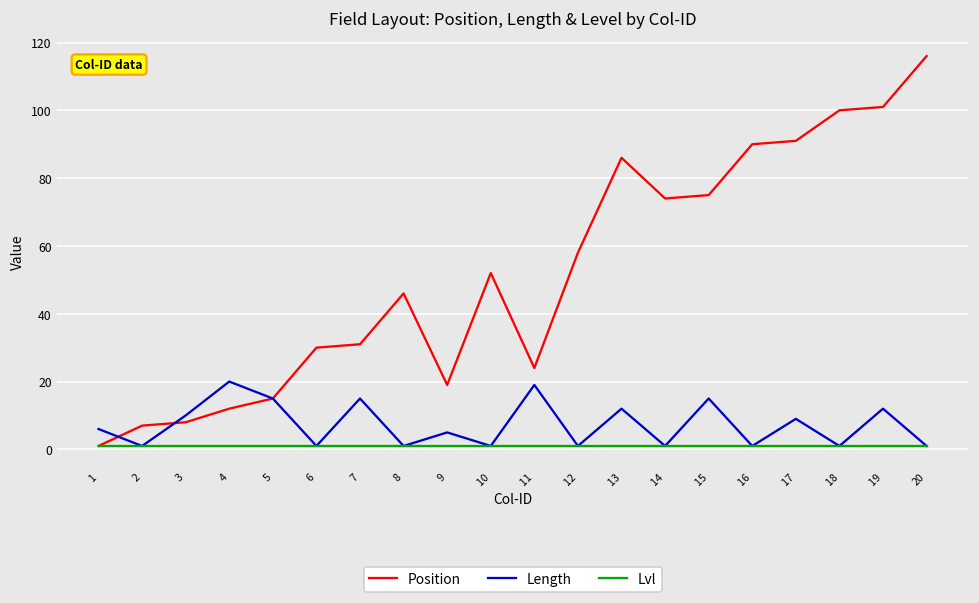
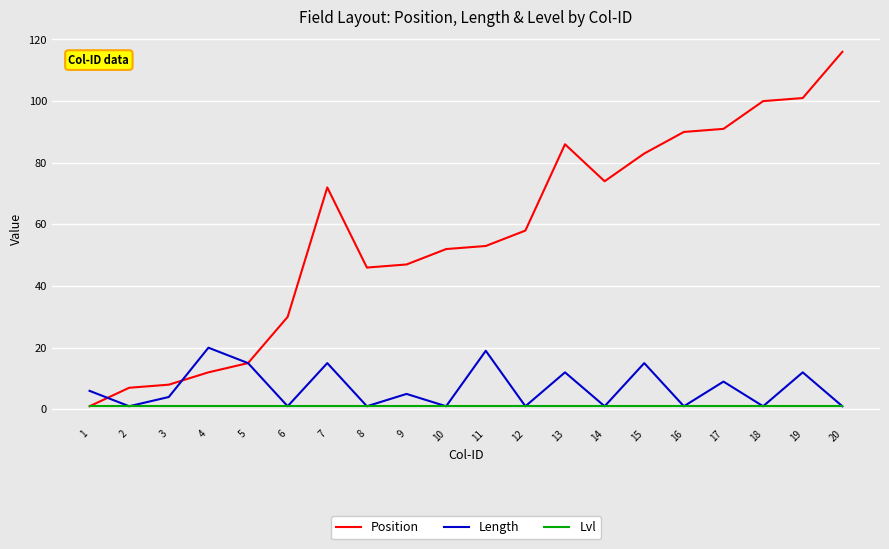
  {
    "Position": {
      "2": 7,
      "3": 8,
      "4": 12,
      "6": 30,
-     "7": 31,
+     "7": 72,
      "8": 46,
-     "9": 19,
+     "9": 47,
      "10": 52,
-     "11": 24,
+     "11": 53,
      "12": 58,
      "13": 86,
      "14": 74,
-     "15": 75,
+     "15": 83,
      "16": 90,
      "17": 91,
      "18": 100,
      "19": 101,
      "20": 116
    },
    "Length": {
      "1": 6,
-     "3": 10,
+     "3": 4,
      "4": 20,
      "7": 15,
      "9": 5,
      "11": 19,
      "13": 12,
      "15": 15,
      "17": 9,
      "19": 12
    },
    "Lvl": {
      "3": 1,
      "4": 1,
      "5": 1,
      "7": 1,
      "9": 1,
      "11": 1,
      "13": 1,
      "15": 1,
      "17": 1,
      "19": 1
    }
  }
